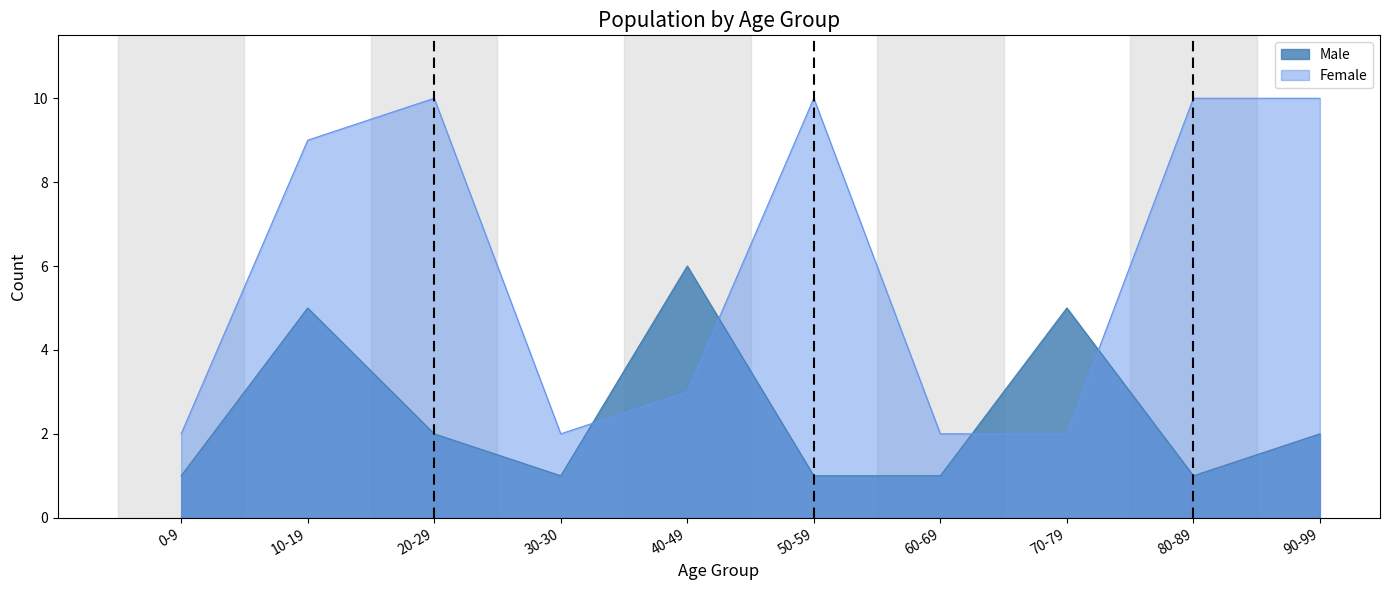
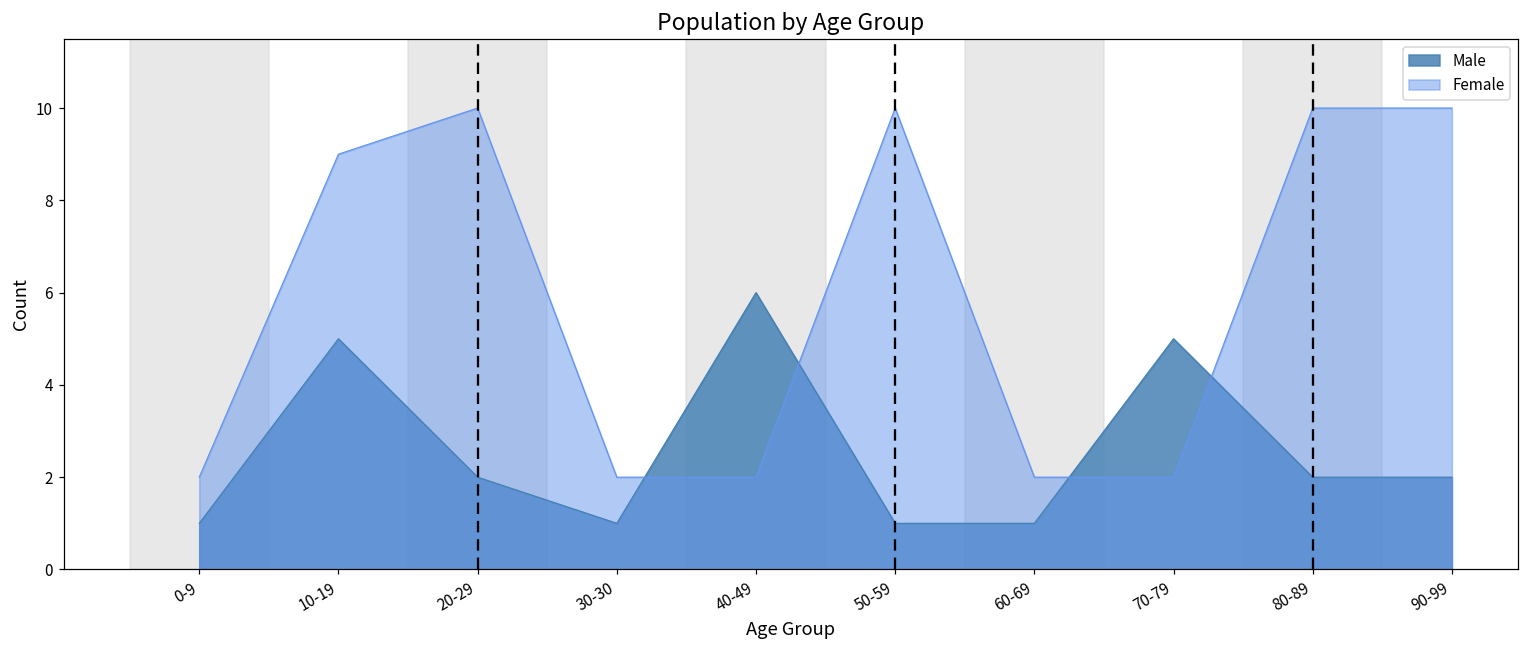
  {
    "Male": {
      "0-9": 1,
      "10-19": 5,
      "20-29": 2,
      "30-30": 1,
      "40-49": 6,
      "50-59": 1,
      "60-69": 1,
      "70-79": 5,
-     "80-89": 1,
+     "80-89": 2,
      "90-99": 2
    },
    "Female": {
      "0-9": 2,
      "10-19": 9,
      "20-29": 10,
      "30-30": 2,
-     "40-49": 3,
+     "40-49": 2,
      "50-59": 10,
      "60-69": 2,
      "70-79": 2,
      "80-89": 10,
      "90-99": 10
    }
  }
